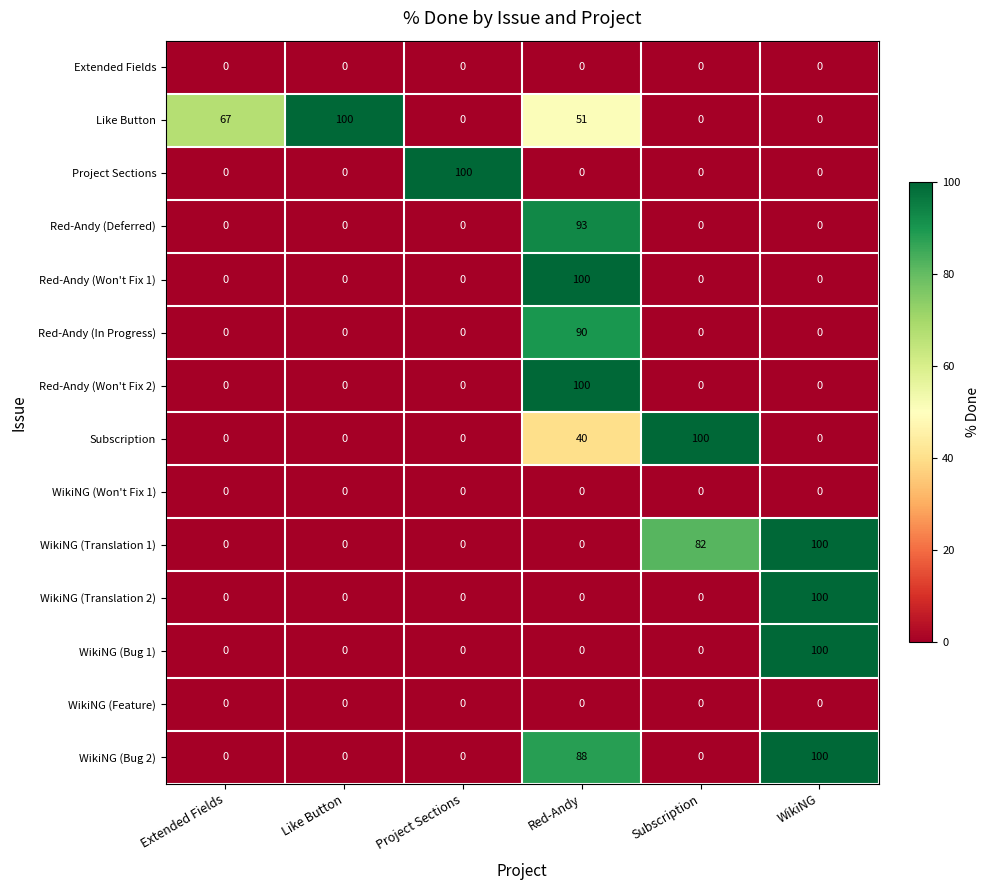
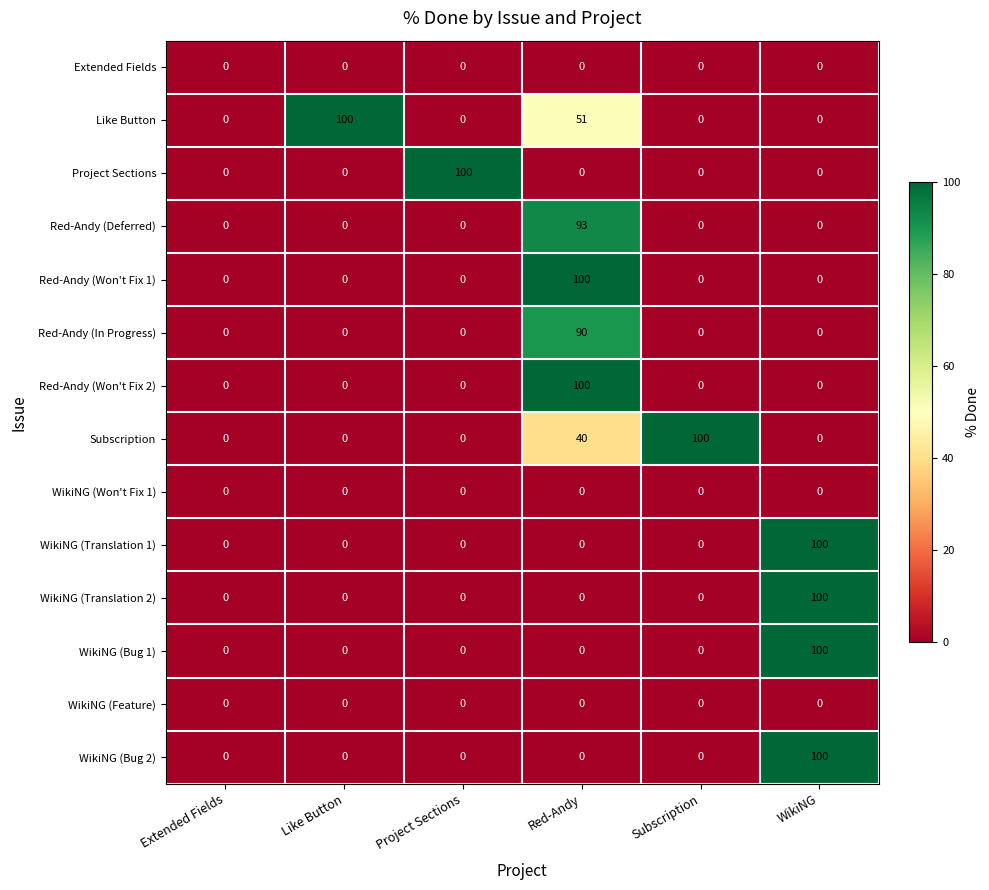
  {
    "Extended Fields": {
      "Extended Fields": 0,
      "Like Button": 0,
      "Project Sections": 0,
      "Red-Andy": 0,
      "Subscription": 0,
      "WikiNG": 0
    },
    "Like Button": {
-     "Extended Fields": 67,
+     "Extended Fields": 0,
      "Like Button": 100,
      "Project Sections": 0,
      "Red-Andy": 51,
      "Subscription": 0,
      "WikiNG": 0
    },
    "Project Sections": {
      "Extended Fields": 0,
      "Like Button": 0,
      "Project Sections": 100,
      "Red-Andy": 0,
      "Subscription": 0,
      "WikiNG": 0
    },
    "Red-Andy (Deferred)": {
      "Extended Fields": 0,
      "Like Button": 0,
      "Project Sections": 0,
      "Red-Andy": 93,
      "Subscription": 0,
      "WikiNG": 0
    },
    "Red-Andy (Won't Fix 1)": {
      "Extended Fields": 0,
      "Like Button": 0,
      "Project Sections": 0,
      "Red-Andy": 100,
      "Subscription": 0,
      "WikiNG": 0
    },
    "Red-Andy (In Progress)": {
      "Extended Fields": 0,
      "Like Button": 0,
      "Project Sections": 0,
      "Red-Andy": 90,
      "Subscription": 0,
      "WikiNG": 0
    },
    "Red-Andy (Won't Fix 2)": {
      "Extended Fields": 0,
      "Like Button": 0,
      "Project Sections": 0,
      "Red-Andy": 100,
      "Subscription": 0,
      "WikiNG": 0
    },
    "Subscription": {
      "Extended Fields": 0,
      "Like Button": 0,
      "Project Sections": 0,
      "Red-Andy": 40,
      "Subscription": 100,
      "WikiNG": 0
    },
    "WikiNG (Won't Fix 1)": {
      "Extended Fields": 0,
      "Like Button": 0,
      "Project Sections": 0,
      "Red-Andy": 0,
      "Subscription": 0,
      "WikiNG": 0
    },
    "WikiNG (Translation 1)": {
      "Extended Fields": 0,
      "Like Button": 0,
      "Project Sections": 0,
      "Red-Andy": 0,
-     "Subscription": 82,
+     "Subscription": 0,
      "WikiNG": 100
    },
    "WikiNG (Translation 2)": {
      "Extended Fields": 0,
      "Like Button": 0,
      "Project Sections": 0,
      "Red-Andy": 0,
      "Subscription": 0,
      "WikiNG": 100
    },
    "WikiNG (Bug 1)": {
      "Extended Fields": 0,
      "Like Button": 0,
      "Project Sections": 0,
      "Red-Andy": 0,
      "Subscription": 0,
      "WikiNG": 100
    },
    "WikiNG (Feature)": {
      "Extended Fields": 0,
      "Like Button": 0,
      "Project Sections": 0,
      "Red-Andy": 0,
      "Subscription": 0,
      "WikiNG": 0
    },
    "WikiNG (Bug 2)": {
      "Extended Fields": 0,
      "Like Button": 0,
      "Project Sections": 0,
-     "Red-Andy": 88,
+     "Red-Andy": 0,
      "Subscription": 0,
      "WikiNG": 100
    }
  }
